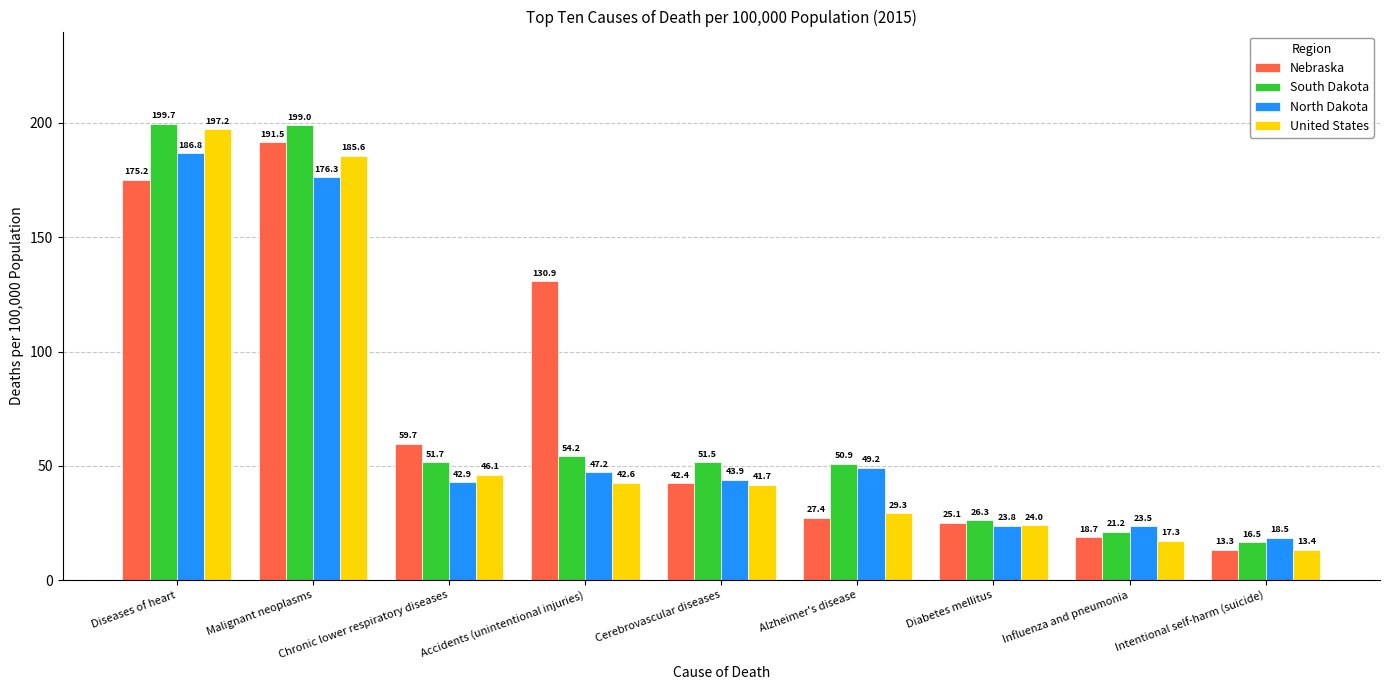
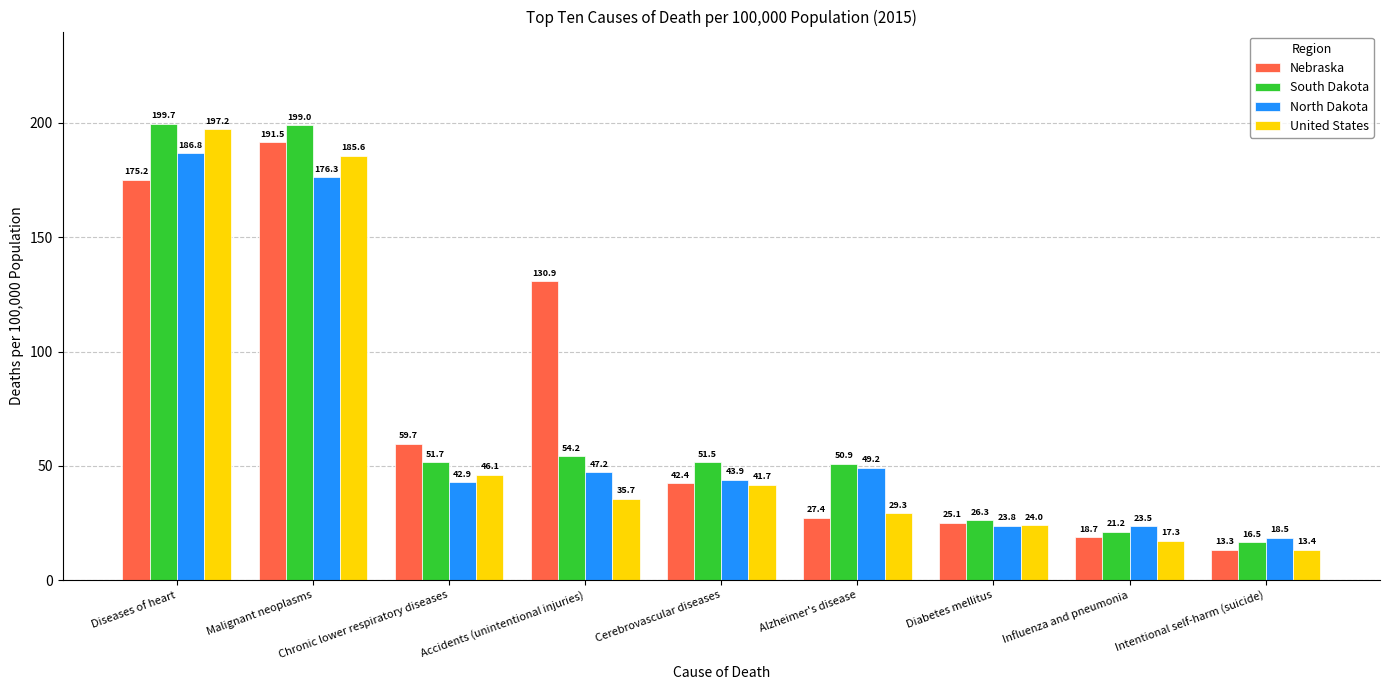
  {
    "Nebraska": {
      "Diseases of heart": 175.2,
      "Malignant neoplasms": 191.5,
      "Chronic lower respiratory diseases": 59.7,
      "Accidents (unintentional injuries)": 130.9,
      "Cerebrovascular diseases": 42.4,
      "Alzheimer's disease": 27.4,
      "Diabetes mellitus": 25.1,
      "Influenza and pneumonia": 18.7,
      "Intentional self-harm (suicide)": 13.3
    },
    "South Dakota": {
      "Diseases of heart": 199.7,
      "Malignant neoplasms": 199.0,
      "Chronic lower respiratory diseases": 51.7,
      "Accidents (unintentional injuries)": 54.2,
      "Cerebrovascular diseases": 51.5,
      "Alzheimer's disease": 50.9,
      "Diabetes mellitus": 26.3,
      "Influenza and pneumonia": 21.2,
      "Intentional self-harm (suicide)": 16.5
    },
    "North Dakota": {
      "Diseases of heart": 186.8,
      "Malignant neoplasms": 176.3,
      "Chronic lower respiratory diseases": 42.9,
      "Accidents (unintentional injuries)": 47.2,
      "Cerebrovascular diseases": 43.9,
      "Alzheimer's disease": 49.2,
      "Diabetes mellitus": 23.8,
      "Influenza and pneumonia": 23.5,
      "Intentional self-harm (suicide)": 18.5
    },
    "United States": {
      "Diseases of heart": 197.2,
      "Malignant neoplasms": 185.6,
      "Chronic lower respiratory diseases": 46.1,
-     "Accidents (unintentional injuries)": 42.6,
+     "Accidents (unintentional injuries)": 35.7,
      "Cerebrovascular diseases": 41.7,
      "Alzheimer's disease": 29.3,
      "Diabetes mellitus": 24.0,
      "Influenza and pneumonia": 17.3,
      "Intentional self-harm (suicide)": 13.4
    }
  }
